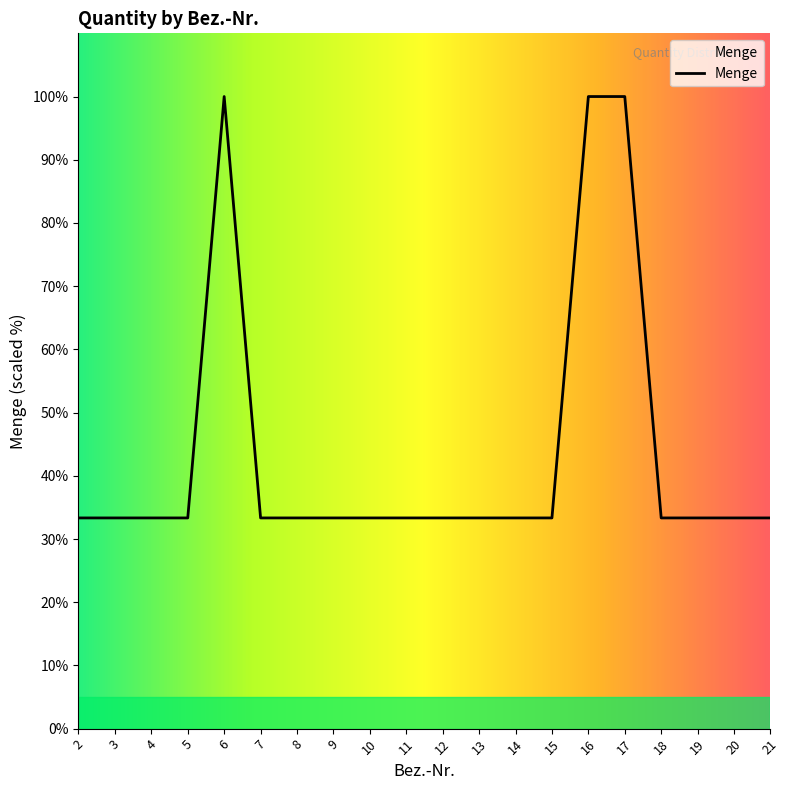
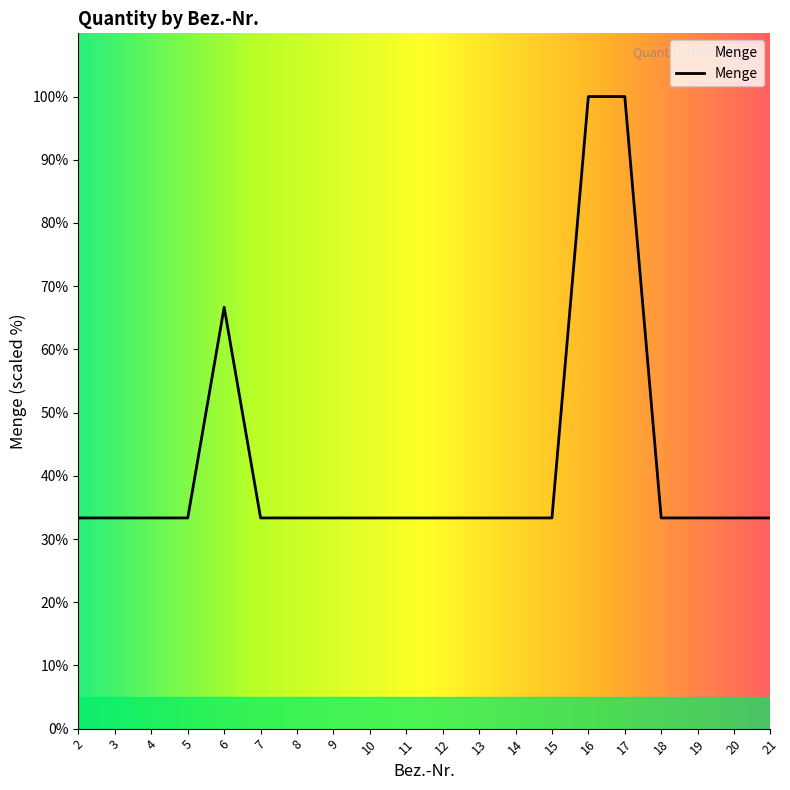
  {
    "2": "33%",
    "3": "33%",
    "4": "33%",
    "5": "33%",
-   "6": "100%",
+   "6": "67%",
    "7": "33%",
    "8": "33%",
    "9": "33%",
    "10": "33%",
    "11": "33%",
    "12": "33%",
    "13": "33%",
    "14": "33%",
    "15": "33%",
    "16": "100%",
    "17": "100%",
    "18": "33%",
    "19": "33%",
    "20": "33%",
    "21": "33%"
  }
